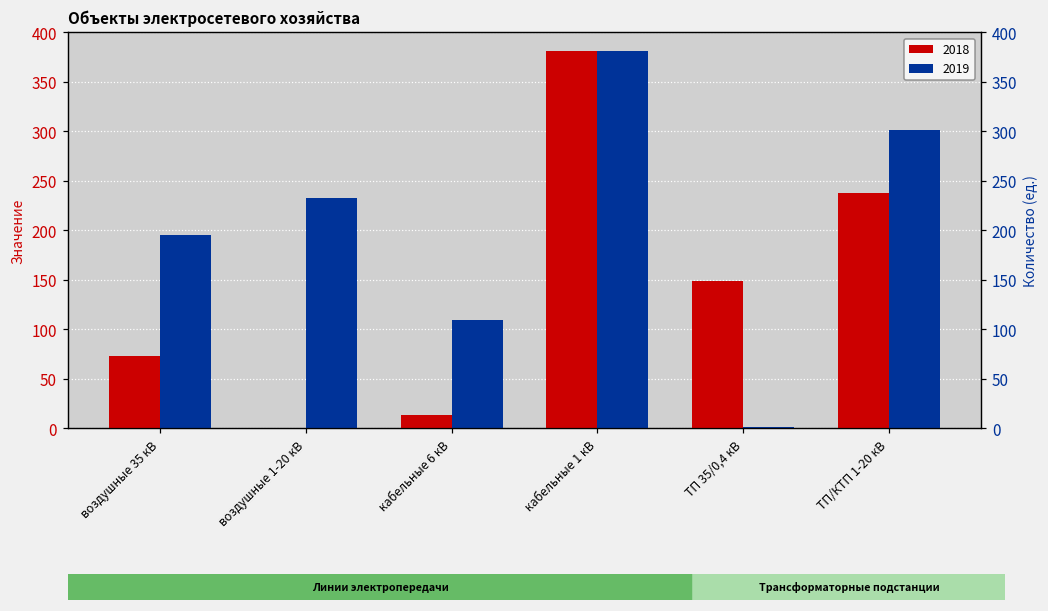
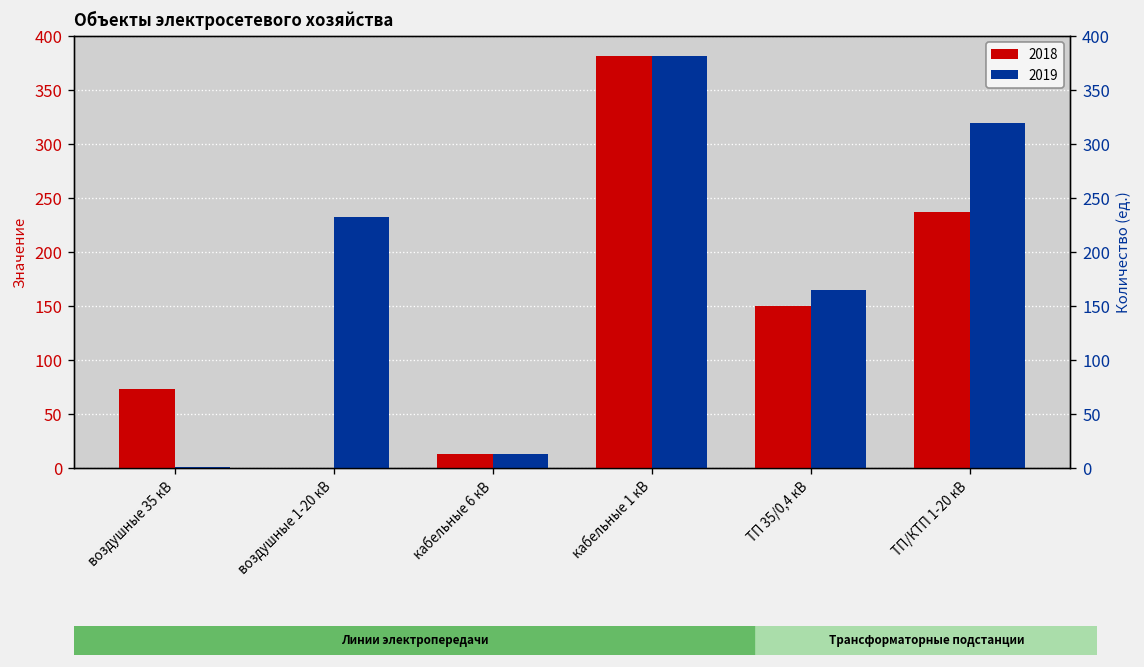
  {
    "2018": {
      "воздушные 35 кВ": 70,
      "кабельные 6 кВ": 10,
      "кабельные 1 кВ": 380,
      "ТП 35/0,4 кВ": 150,
      "ТП/КТП 1-20 кВ": 240
    },
    "2019": {
-     "воздушные 35 кВ": 200,
+     "воздушные 35 кВ": 0,
      "воздушные 1-20 кВ": 230,
-     "кабельные 6 кВ": 110,
+     "кабельные 6 кВ": 10,
      "кабельные 1 кВ": 380,
-     "ТП 35/0,4 кВ": 0,
-     "ТП/КТП 1-20 кВ": 300
+     "ТП 35/0,4 кВ": 160,
+     "ТП/КТП 1-20 кВ": 320
    }
  }
